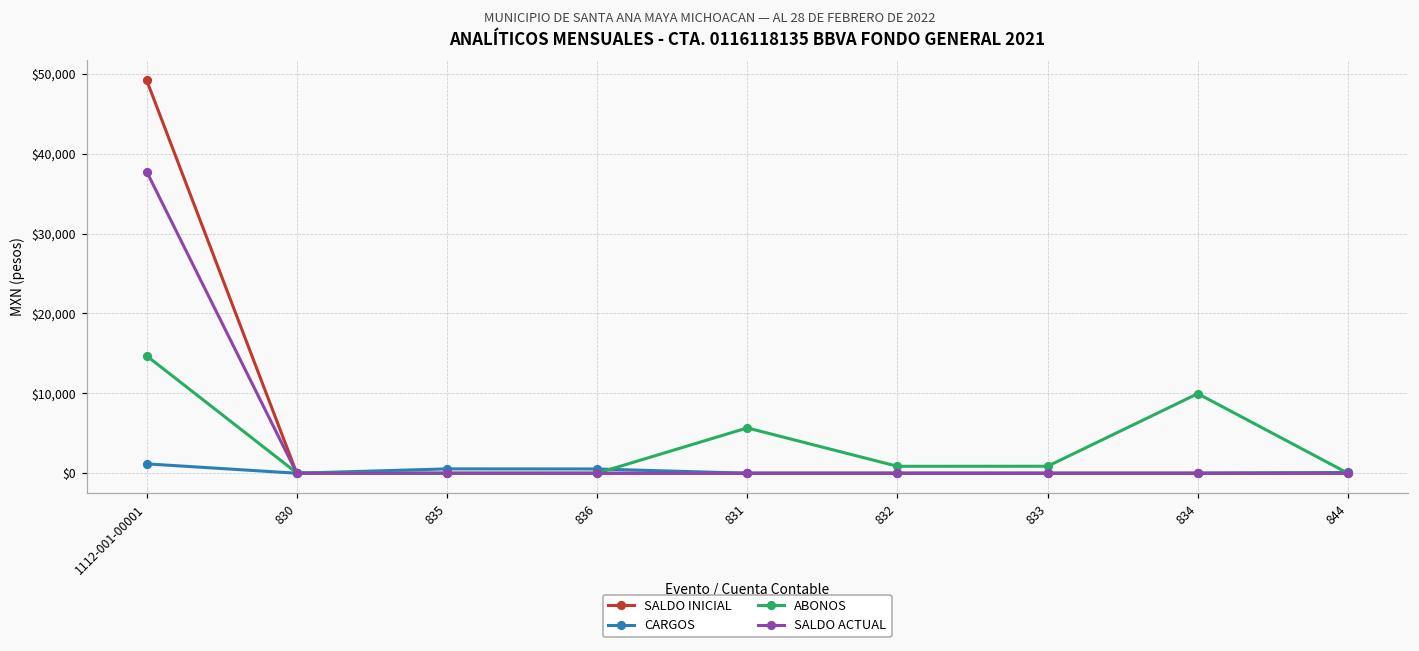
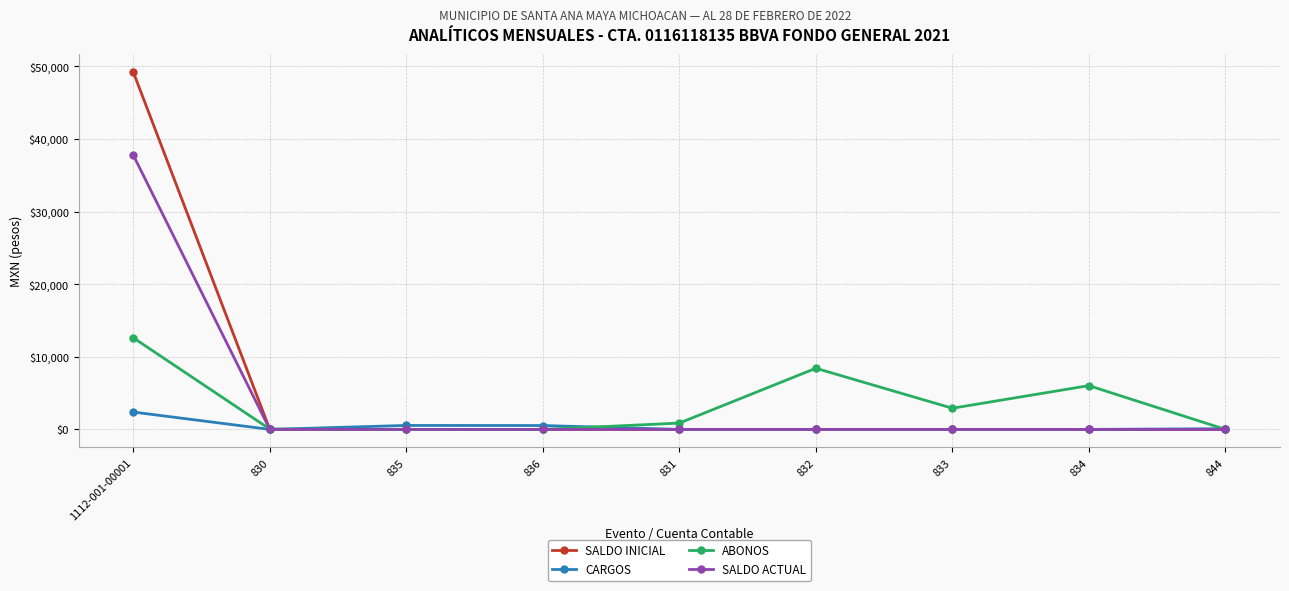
  {
    "SALDO INICIAL": {
      "1112-001-00001": "$49,000"
    },
    "CARGOS": {
-     "1112-001-00001": "$1,000",
+     "1112-001-00001": "$2,000",
      "835": "$1,000",
      "836": "$1,000"
    },
    "ABONOS": {
-     "1112-001-00001": "$15,000",
-     "831": "$6,000",
-     "832": "$1,000",
-     "833": "$1,000",
-     "834": "$10,000"
+     "1112-001-00001": "$13,000",
+     "831": "$1,000",
+     "832": "$8,000",
+     "833": "$3,000",
+     "834": "$6,000"
    },
    "SALDO ACTUAL": {
      "1112-001-00001": "$38,000"
    }
  }
